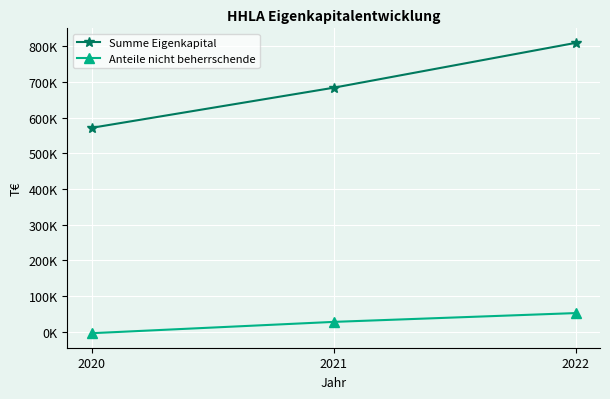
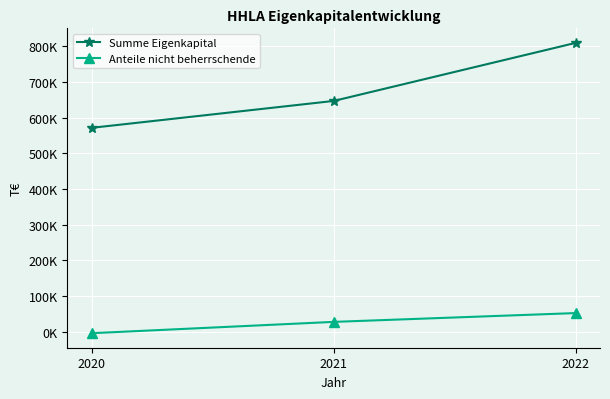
  {
    "Summe Eigenkapital": {
      "2020": 570000,
-     "2021": 680000,
+     "2021": 650000,
      "2022": 810000
    },
    "Anteile nicht beherrschende": {
      "2020": 0,
      "2021": 30000,
      "2022": 50000
    }
  }
